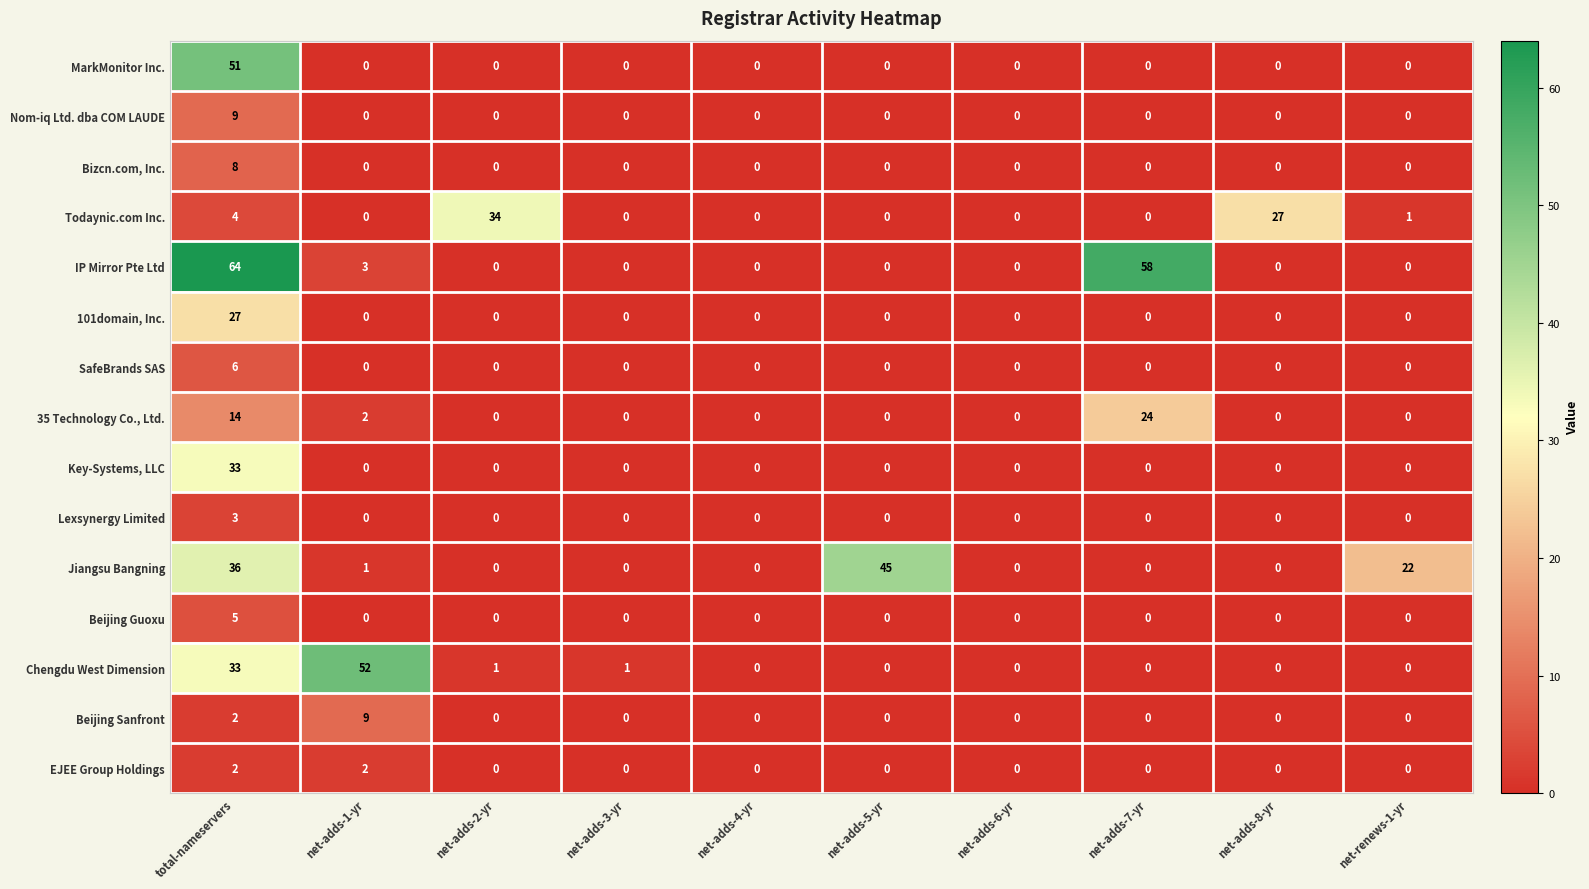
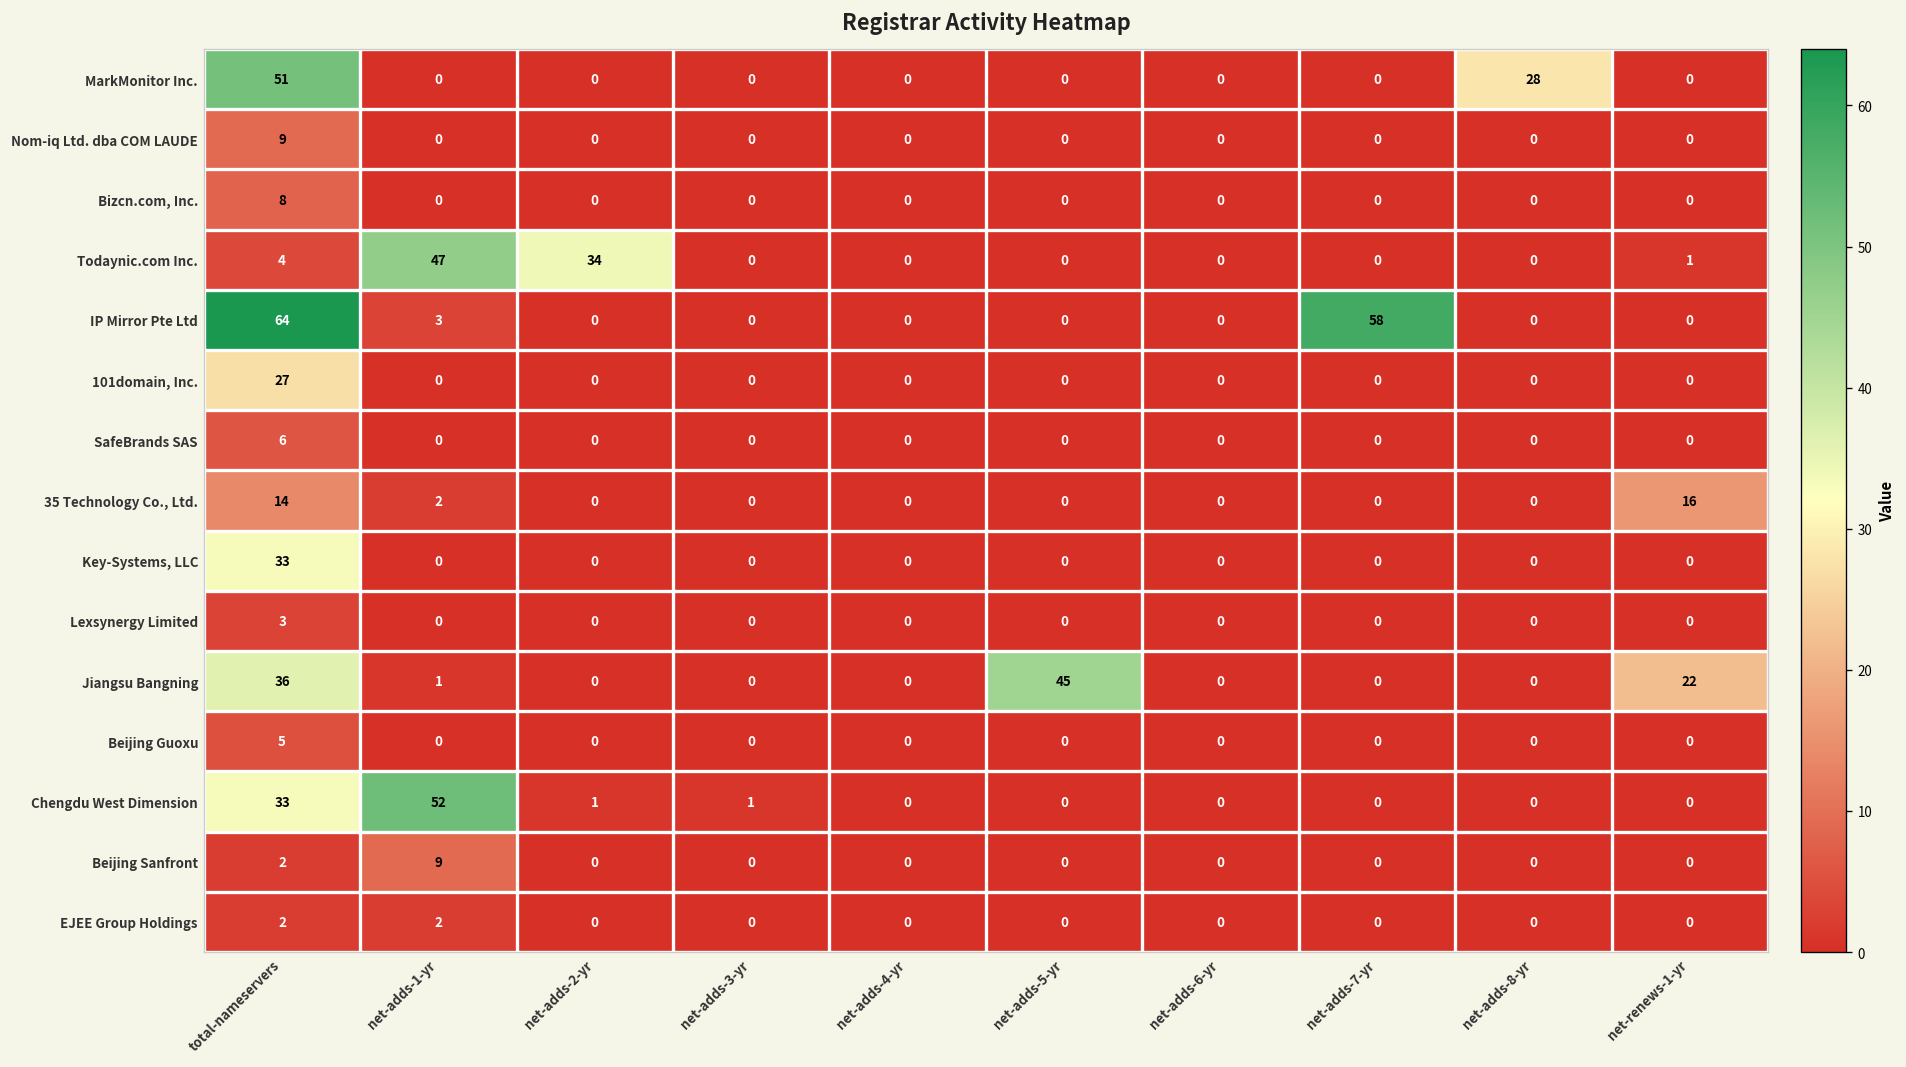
  {
    "MarkMonitor Inc.": {
      "total-nameservers": 51,
      "net-adds-1-yr": 0,
      "net-adds-2-yr": 0,
      "net-adds-3-yr": 0,
      "net-adds-4-yr": 0,
      "net-adds-5-yr": 0,
      "net-adds-6-yr": 0,
      "net-adds-7-yr": 0,
-     "net-adds-8-yr": 0,
+     "net-adds-8-yr": 28,
      "net-renews-1-yr": 0
    },
    "Nom-iq Ltd. dba COM LAUDE": {
      "total-nameservers": 9,
      "net-adds-1-yr": 0,
      "net-adds-2-yr": 0,
      "net-adds-3-yr": 0,
      "net-adds-4-yr": 0,
      "net-adds-5-yr": 0,
      "net-adds-6-yr": 0,
      "net-adds-7-yr": 0,
      "net-adds-8-yr": 0,
      "net-renews-1-yr": 0
    },
    "Bizcn.com, Inc.": {
      "total-nameservers": 8,
      "net-adds-1-yr": 0,
      "net-adds-2-yr": 0,
      "net-adds-3-yr": 0,
      "net-adds-4-yr": 0,
      "net-adds-5-yr": 0,
      "net-adds-6-yr": 0,
      "net-adds-7-yr": 0,
      "net-adds-8-yr": 0,
      "net-renews-1-yr": 0
    },
    "Todaynic.com Inc.": {
      "total-nameservers": 4,
-     "net-adds-1-yr": 0,
+     "net-adds-1-yr": 47,
      "net-adds-2-yr": 34,
      "net-adds-3-yr": 0,
      "net-adds-4-yr": 0,
      "net-adds-5-yr": 0,
      "net-adds-6-yr": 0,
      "net-adds-7-yr": 0,
-     "net-adds-8-yr": 27,
+     "net-adds-8-yr": 0,
      "net-renews-1-yr": 1
    },
    "IP Mirror Pte Ltd": {
      "total-nameservers": 64,
      "net-adds-1-yr": 3,
      "net-adds-2-yr": 0,
      "net-adds-3-yr": 0,
      "net-adds-4-yr": 0,
      "net-adds-5-yr": 0,
      "net-adds-6-yr": 0,
      "net-adds-7-yr": 58,
      "net-adds-8-yr": 0,
      "net-renews-1-yr": 0
    },
    "101domain, Inc.": {
      "total-nameservers": 27,
      "net-adds-1-yr": 0,
      "net-adds-2-yr": 0,
      "net-adds-3-yr": 0,
      "net-adds-4-yr": 0,
      "net-adds-5-yr": 0,
      "net-adds-6-yr": 0,
      "net-adds-7-yr": 0,
      "net-adds-8-yr": 0,
      "net-renews-1-yr": 0
    },
    "SafeBrands SAS": {
      "total-nameservers": 6,
      "net-adds-1-yr": 0,
      "net-adds-2-yr": 0,
      "net-adds-3-yr": 0,
      "net-adds-4-yr": 0,
      "net-adds-5-yr": 0,
      "net-adds-6-yr": 0,
      "net-adds-7-yr": 0,
      "net-adds-8-yr": 0,
      "net-renews-1-yr": 0
    },
    "35 Technology Co., Ltd.": {
      "total-nameservers": 14,
      "net-adds-1-yr": 2,
      "net-adds-2-yr": 0,
      "net-adds-3-yr": 0,
      "net-adds-4-yr": 0,
      "net-adds-5-yr": 0,
      "net-adds-6-yr": 0,
-     "net-adds-7-yr": 24,
+     "net-adds-7-yr": 0,
      "net-adds-8-yr": 0,
-     "net-renews-1-yr": 0
+     "net-renews-1-yr": 16
    },
    "Key-Systems, LLC": {
      "total-nameservers": 33,
      "net-adds-1-yr": 0,
      "net-adds-2-yr": 0,
      "net-adds-3-yr": 0,
      "net-adds-4-yr": 0,
      "net-adds-5-yr": 0,
      "net-adds-6-yr": 0,
      "net-adds-7-yr": 0,
      "net-adds-8-yr": 0,
      "net-renews-1-yr": 0
    },
    "Lexsynergy Limited": {
      "total-nameservers": 3,
      "net-adds-1-yr": 0,
      "net-adds-2-yr": 0,
      "net-adds-3-yr": 0,
      "net-adds-4-yr": 0,
      "net-adds-5-yr": 0,
      "net-adds-6-yr": 0,
      "net-adds-7-yr": 0,
      "net-adds-8-yr": 0,
      "net-renews-1-yr": 0
    },
    "Jiangsu Bangning": {
      "total-nameservers": 36,
      "net-adds-1-yr": 1,
      "net-adds-2-yr": 0,
      "net-adds-3-yr": 0,
      "net-adds-4-yr": 0,
      "net-adds-5-yr": 45,
      "net-adds-6-yr": 0,
      "net-adds-7-yr": 0,
      "net-adds-8-yr": 0,
      "net-renews-1-yr": 22
    },
    "Beijing Guoxu": {
      "total-nameservers": 5,
      "net-adds-1-yr": 0,
      "net-adds-2-yr": 0,
      "net-adds-3-yr": 0,
      "net-adds-4-yr": 0,
      "net-adds-5-yr": 0,
      "net-adds-6-yr": 0,
      "net-adds-7-yr": 0,
      "net-adds-8-yr": 0,
      "net-renews-1-yr": 0
    },
    "Chengdu West Dimension": {
      "total-nameservers": 33,
      "net-adds-1-yr": 52,
      "net-adds-2-yr": 1,
      "net-adds-3-yr": 1,
      "net-adds-4-yr": 0,
      "net-adds-5-yr": 0,
      "net-adds-6-yr": 0,
      "net-adds-7-yr": 0,
      "net-adds-8-yr": 0,
      "net-renews-1-yr": 0
    },
    "Beijing Sanfront": {
      "total-nameservers": 2,
      "net-adds-1-yr": 9,
      "net-adds-2-yr": 0,
      "net-adds-3-yr": 0,
      "net-adds-4-yr": 0,
      "net-adds-5-yr": 0,
      "net-adds-6-yr": 0,
      "net-adds-7-yr": 0,
      "net-adds-8-yr": 0,
      "net-renews-1-yr": 0
    },
    "EJEE Group Holdings": {
      "total-nameservers": 2,
      "net-adds-1-yr": 2,
      "net-adds-2-yr": 0,
      "net-adds-3-yr": 0,
      "net-adds-4-yr": 0,
      "net-adds-5-yr": 0,
      "net-adds-6-yr": 0,
      "net-adds-7-yr": 0,
      "net-adds-8-yr": 0,
      "net-renews-1-yr": 0
    }
  }
